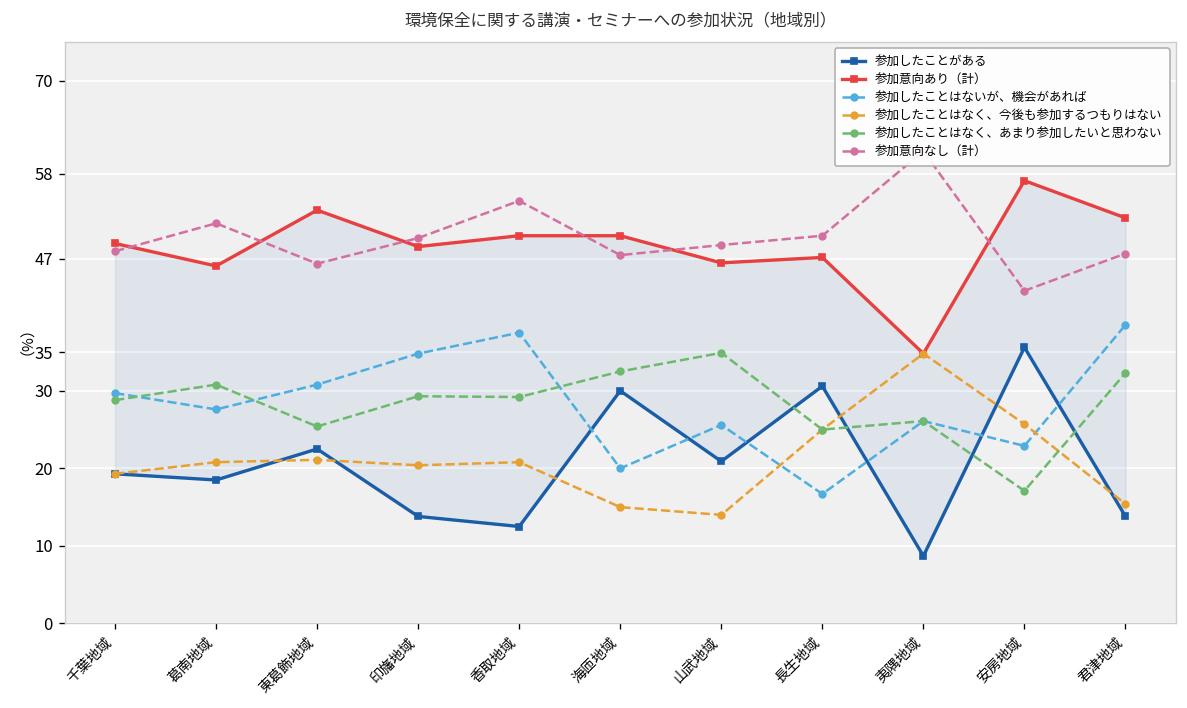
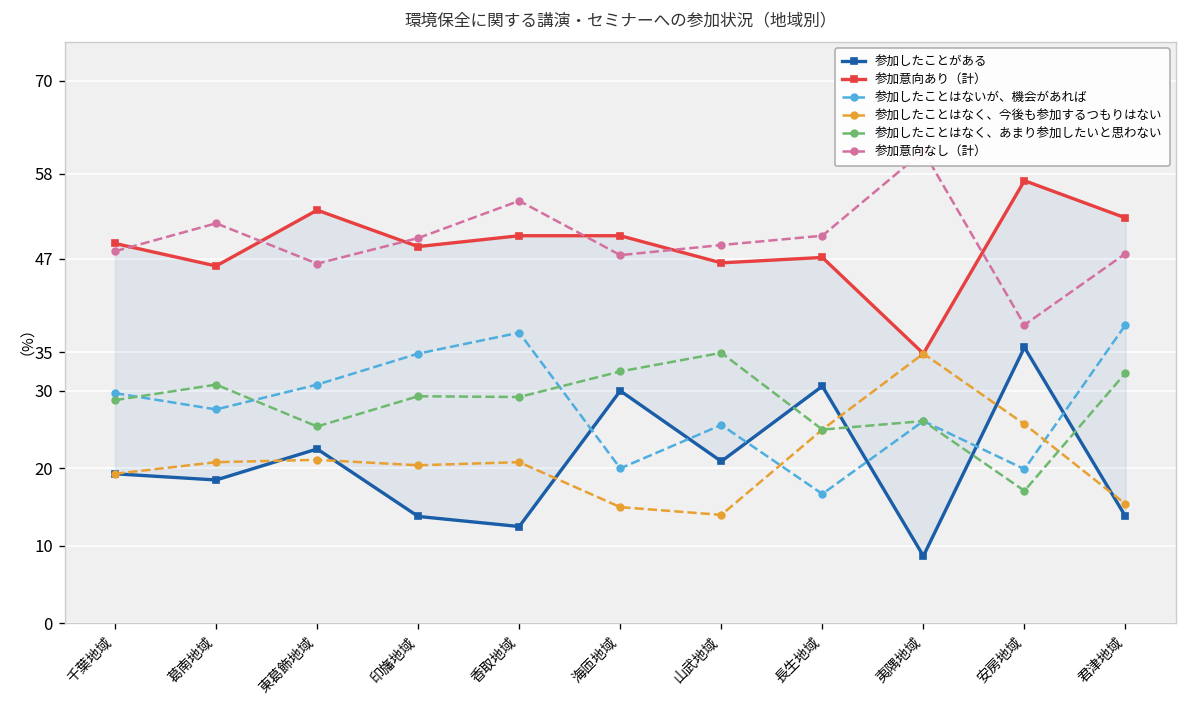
  {
    "参加したことがある": {
      "葛南地域": 19,
      "東葛飾地域": 23,
      "印旛地域": 14,
      "香取地域": 13,
      "海匝地域": 30,
      "山武地域": 21,
      "長生地域": 31,
      "夷隅地域": 9,
      "安房地域": 36,
      "君津地域": 14
    },
    "参加意向あり（計）": {
      "千葉地域": 49,
      "葛南地域": 46,
      "東葛飾地域": 53,
      "印旛地域": 49,
      "香取地域": 50,
      "海匝地域": 50,
      "山武地域": 47,
      "長生地域": 47,
      "安房地域": 57,
      "君津地域": 52
    },
    "参加したことはないが、機会があれば": {
      "千葉地域": 30,
      "葛南地域": 28,
      "東葛飾地域": 31,
      "印旛地域": 35,
      "香取地域": 38,
      "海匝地域": 20,
      "山武地域": 26,
      "長生地域": 17,
-     "安房地域": 23,
+     "安房地域": 20,
      "君津地域": 39
    },
    "参加したことはなく、今後も参加するつもりはない": {
      "葛南地域": 21,
      "東葛飾地域": 21,
      "印旛地域": 20,
      "香取地域": 21,
      "海匝地域": 15,
      "山武地域": 14,
      "安房地域": 26,
      "君津地域": 15
    },
    "参加したことはなく、あまり参加したいと思わない": {
      "千葉地域": 29,
      "葛南地域": 31,
      "東葛飾地域": 25,
      "印旛地域": 29,
      "香取地域": 29,
      "海匝地域": 33,
      "山武地域": 35,
      "安房地域": 17,
      "君津地域": 32
    },
    "参加意向なし（計）": {
      "千葉地域": 48,
      "葛南地域": 52,
      "東葛飾地域": 46,
      "印旛地域": 50,
      "香取地域": 55,
      "海匝地域": 48,
      "山武地域": 49,
      "長生地域": 50,
-     "安房地域": 43,
+     "安房地域": 39,
      "君津地域": 48
    }
  }
